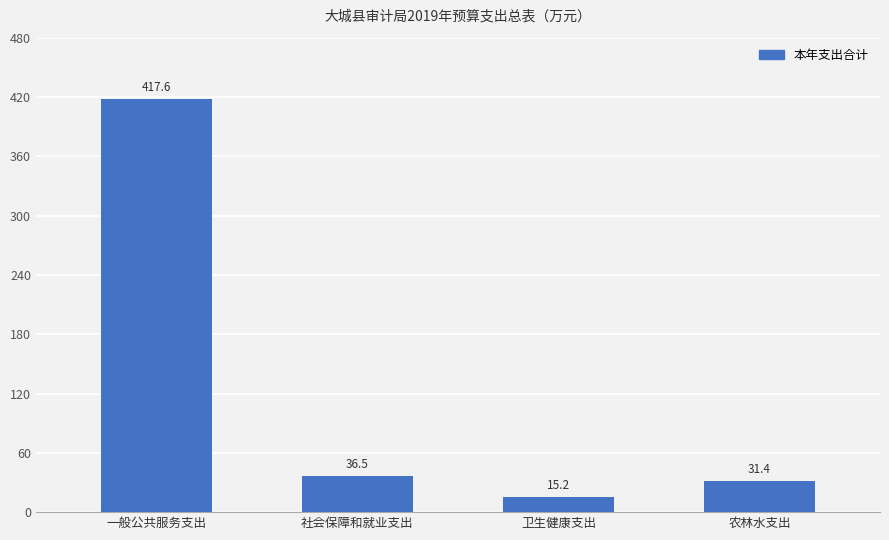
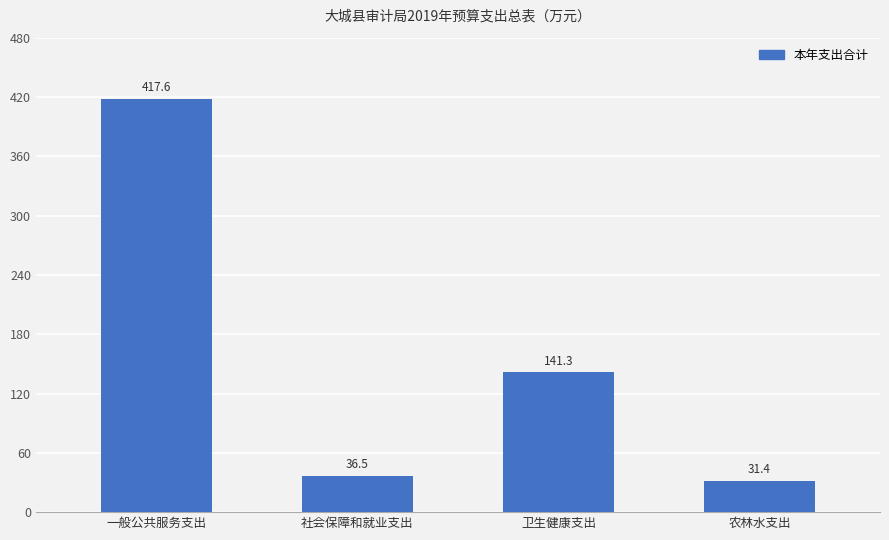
  {
    "一般公共服务支出": 417.6,
    "社会保障和就业支出": 36.5,
-   "卫生健康支出": 15.2,
+   "卫生健康支出": 141.3,
    "农林水支出": 31.4
  }
